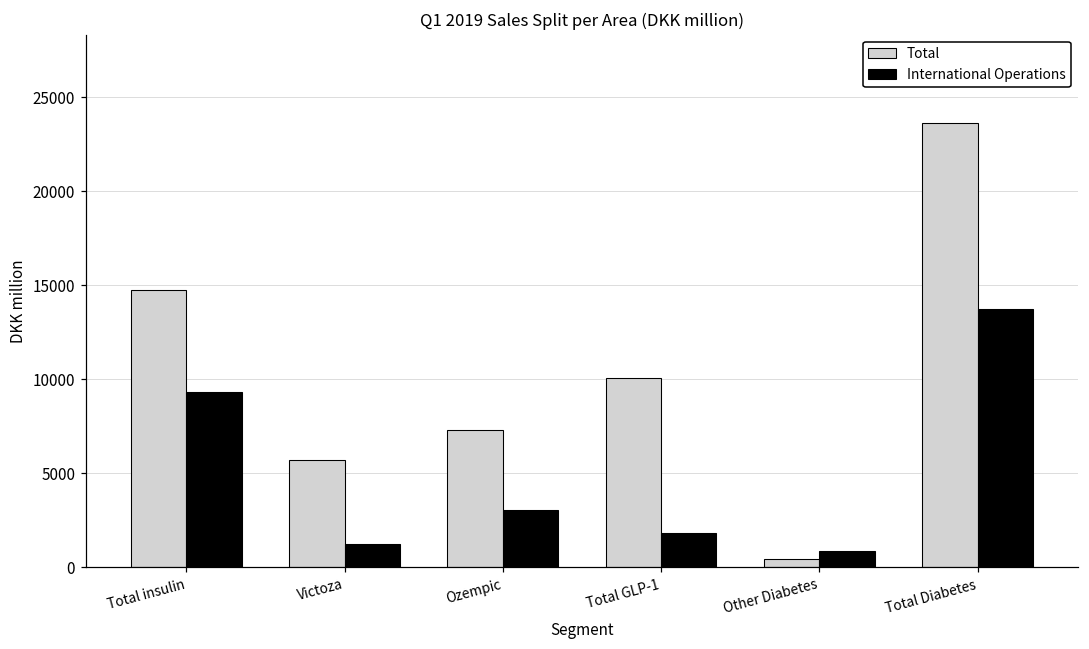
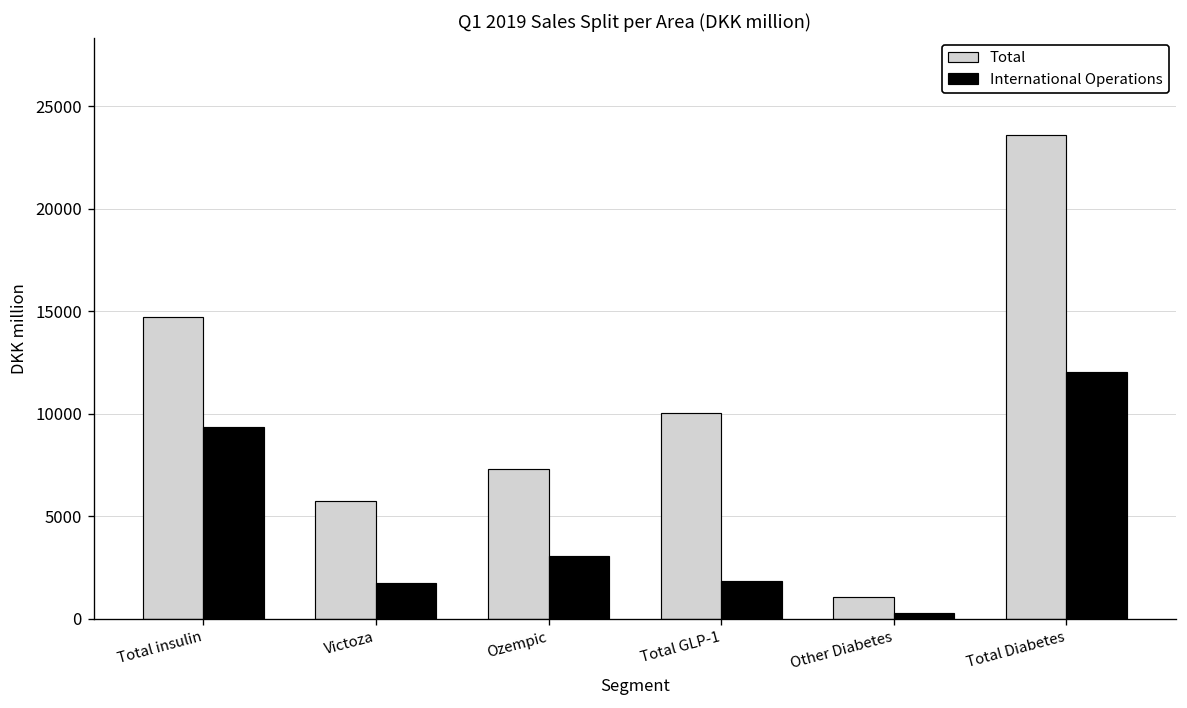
  {
    "Total": {
      "Total insulin": 14700,
      "Victoza": 5700,
      "Ozempic": 7300,
      "Total GLP-1": 10000,
-     "Other Diabetes": 400,
+     "Other Diabetes": 1100,
      "Total Diabetes": 23600
    },
    "International Operations": {
      "Total insulin": 9300,
-     "Victoza": 1200,
+     "Victoza": 1800,
      "Ozempic": 3000,
      "Total GLP-1": 1800,
-     "Other Diabetes": 900,
-     "Total Diabetes": 13700
+     "Other Diabetes": 300,
+     "Total Diabetes": 12000
    }
  }
